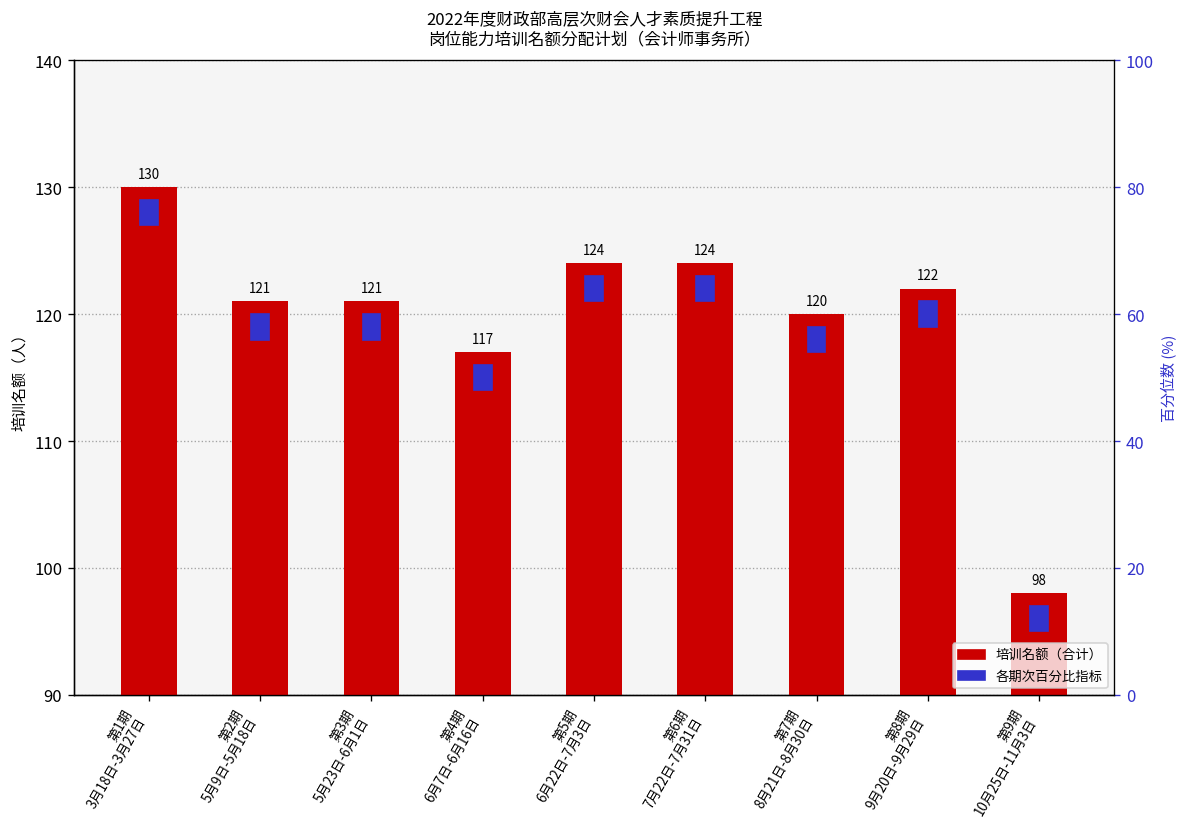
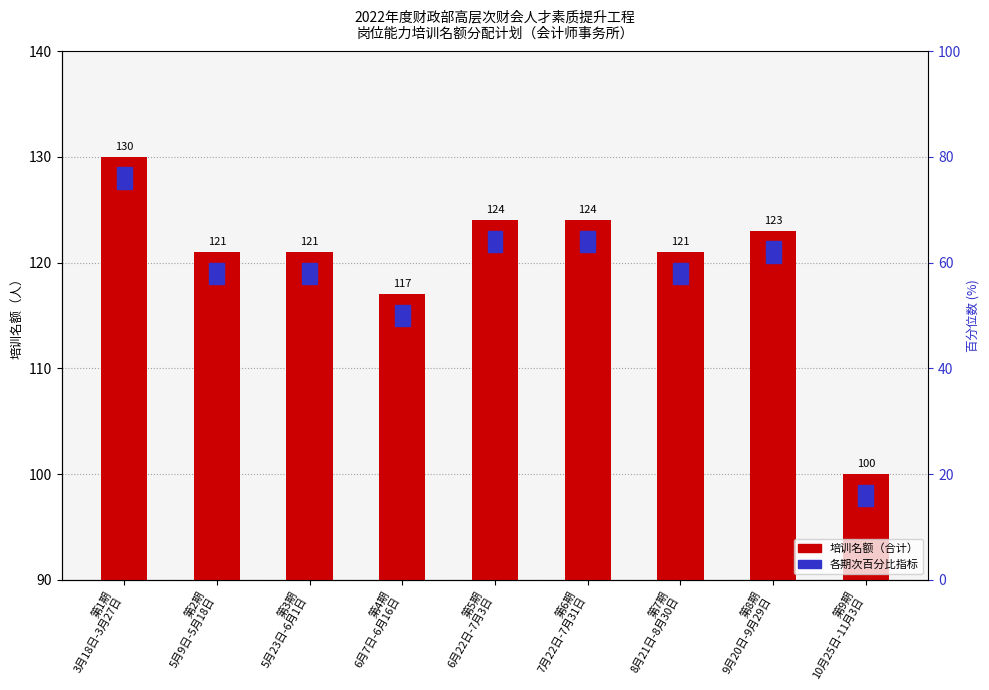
  {
    "第1期 3月18日-3月27日": 130,
    "第2期 5月9日-5月18日": 121,
    "第3期 5月23日-6月1日": 121,
    "第4期 6月7日-6月16日": 117,
    "第5期 6月22日-7月3日": 124,
    "第6期 7月22日-7月31日": 124,
-   "第7期 8月21日-8月30日": 120,
-   "第8期 9月20日-9月29日": 122,
-   "第9期 10月25日-11月3日": 98
+   "第7期 8月21日-8月30日": 121,
+   "第8期 9月20日-9月29日": 123,
+   "第9期 10月25日-11月3日": 100
  }
